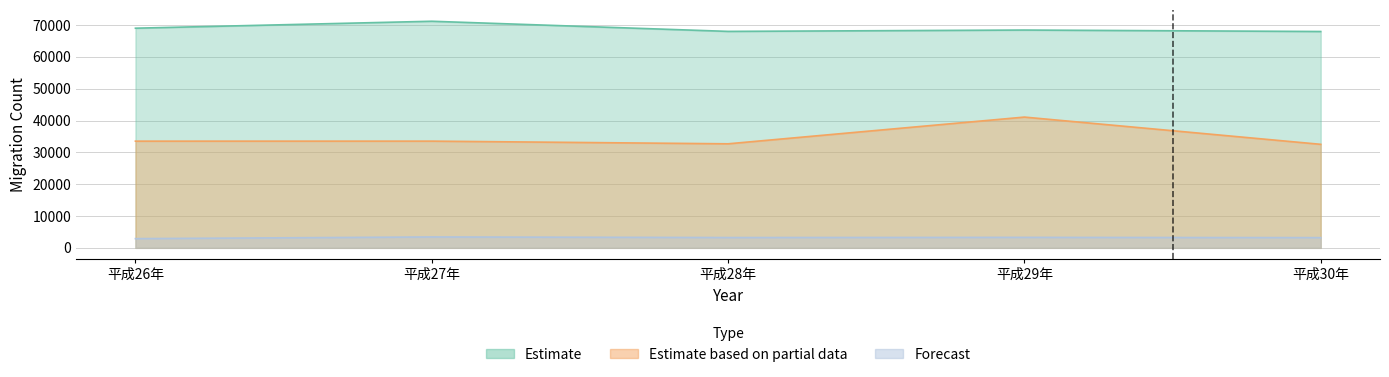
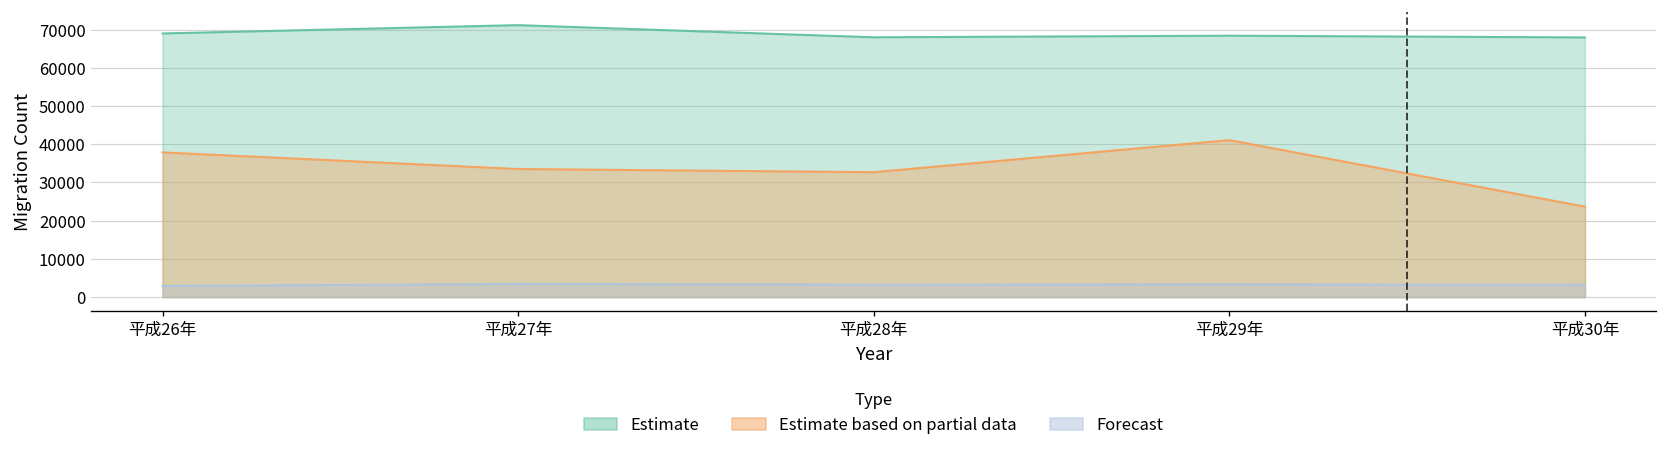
  {
    "Estimate based on partial data": {
-     "平成26年": 34000,
+     "平成26年": 38000,
      "平成27年": 34000,
      "平成28年": 33000,
      "平成29年": 41000,
-     "平成30年": 33000
+     "平成30年": 24000
    }
  }
